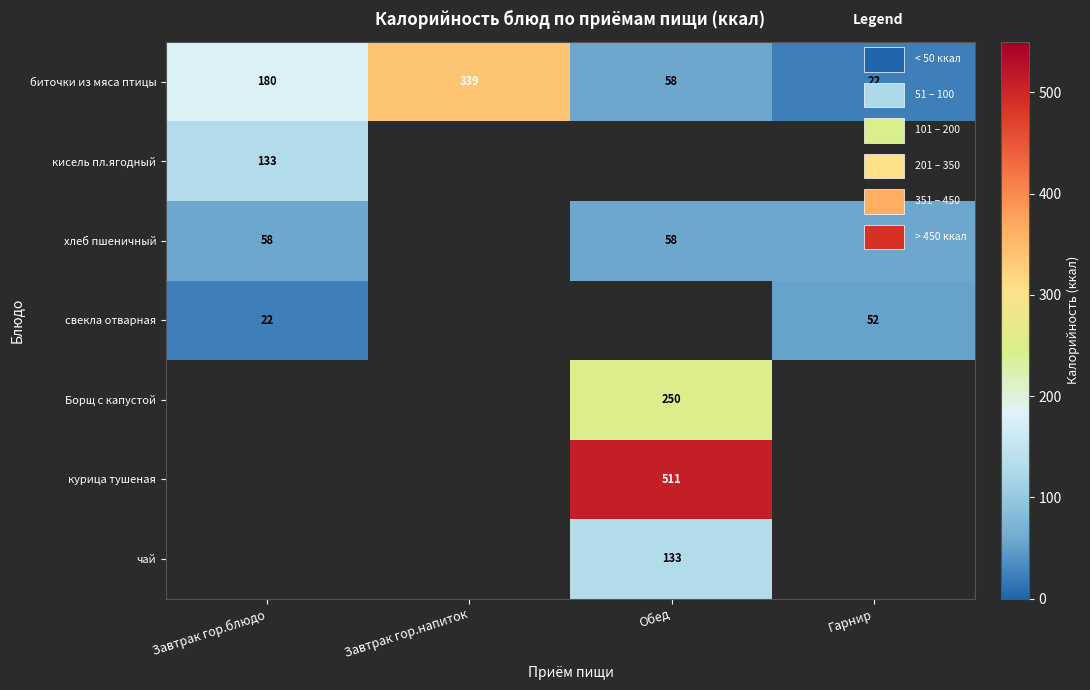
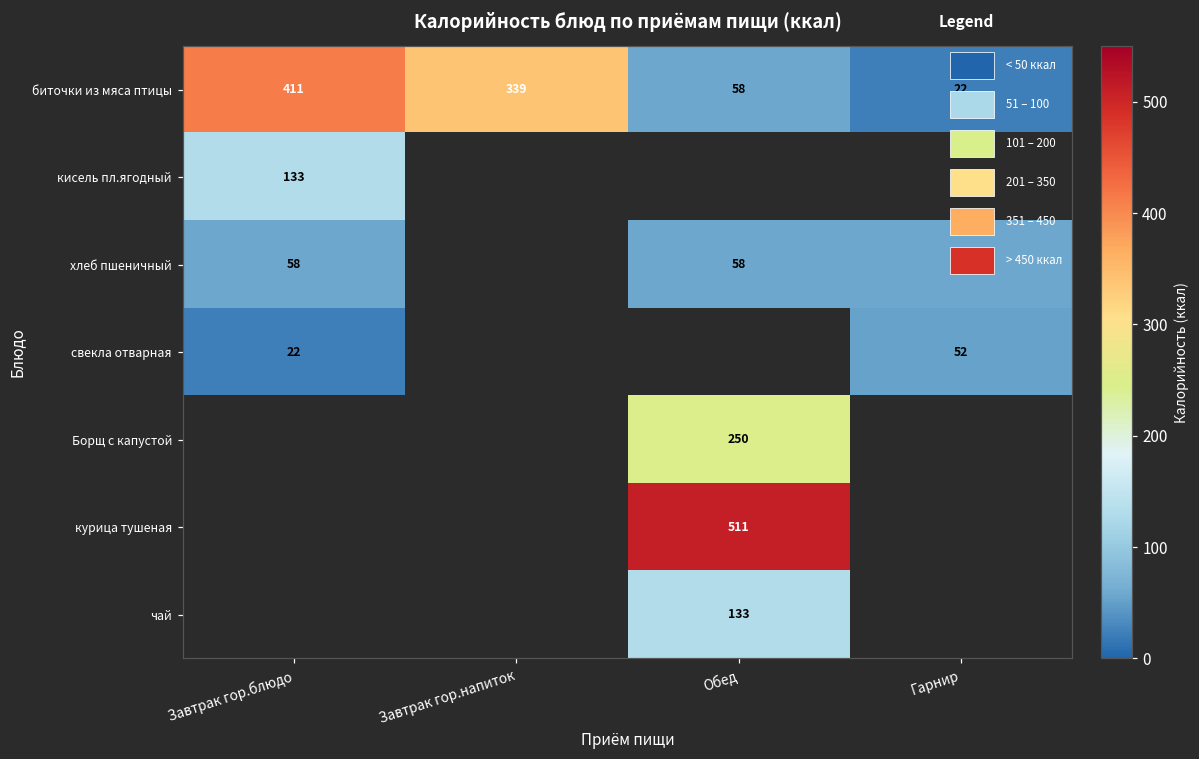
  {
    "биточки из мяса птицы": {
-     "Завтрак гор.блюдо": 180,
+     "Завтрак гор.блюдо": 411,
      "Завтрак гор.напиток": 339,
      "Обед": 58,
      "Гарнир": 22
    },
    "кисель пл.ягодный": {
      "Завтрак гор.блюдо": 133
    },
    "хлеб пшеничный": {
      "Завтрак гор.блюдо": 58,
      "Обед": 58
    },
    "свекла отварная": {
      "Завтрак гор.блюдо": 22,
      "Гарнир": 52
    },
    "Борщ с капустой": {
      "Обед": 250
    },
    "курица тушеная": {
      "Обед": 511
    },
    "чай": {
      "Обед": 133
    }
  }
